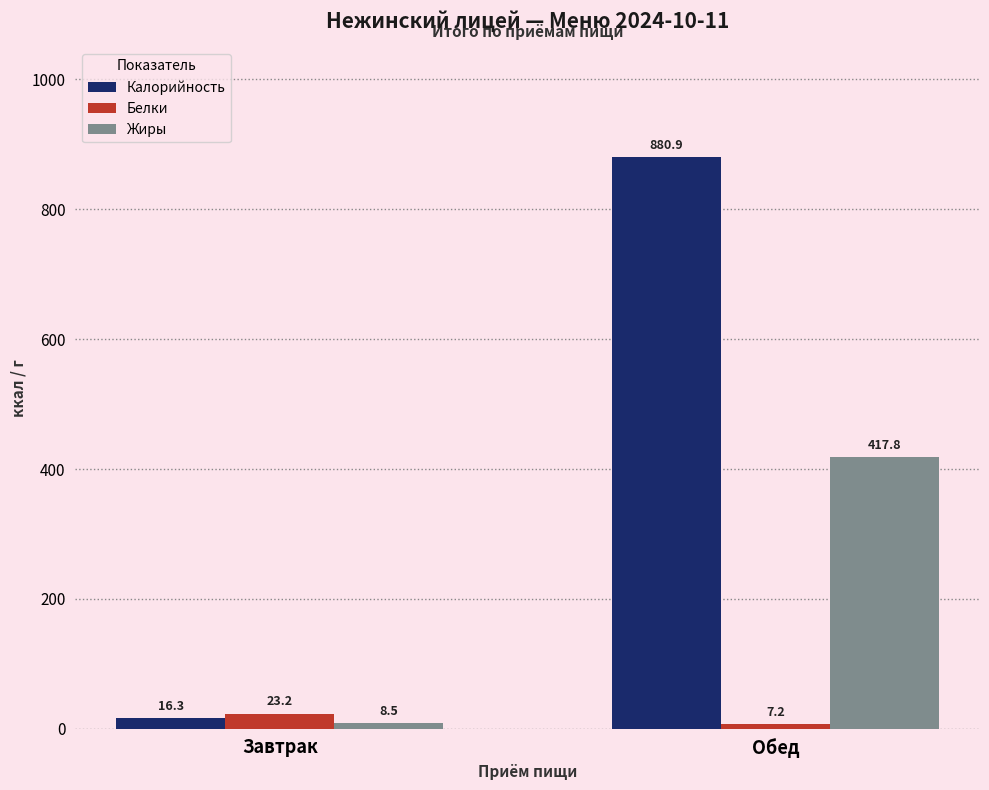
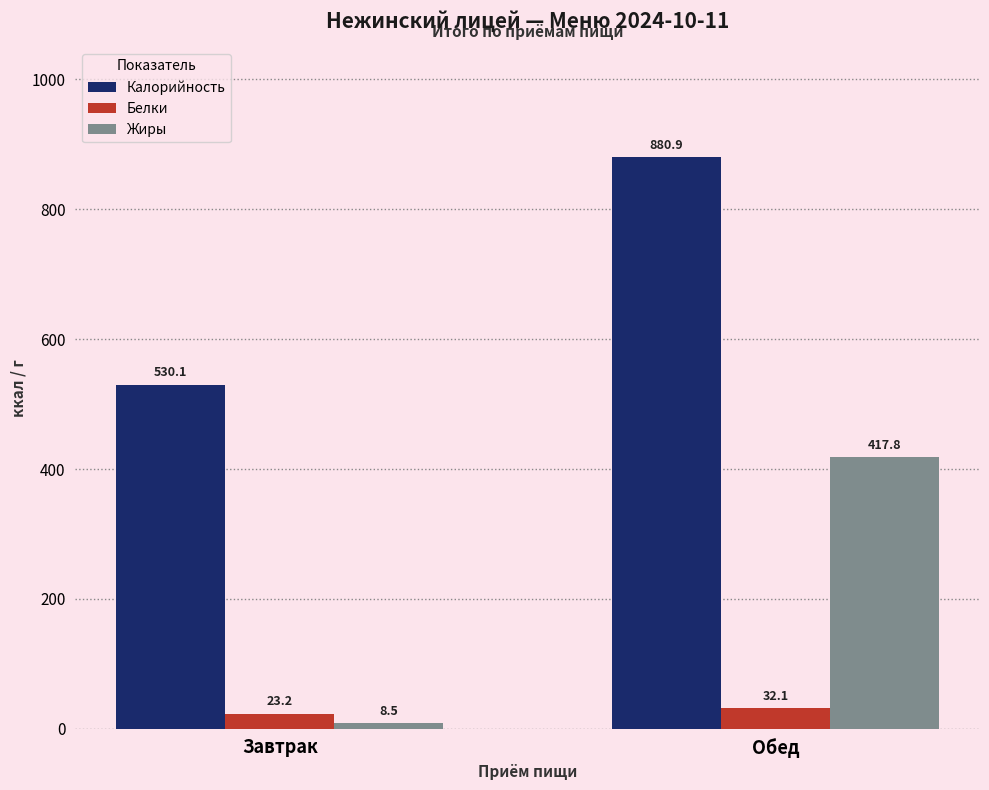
  {
    "Калорийность": {
-     "Завтрак": 16.3,
+     "Завтрак": 530.1,
      "Обед": 880.9
    },
    "Белки": {
      "Завтрак": 23.2,
-     "Обед": 7.2
+     "Обед": 32.1
    },
    "Жиры": {
      "Завтрак": 8.5,
      "Обед": 417.8
    }
  }
